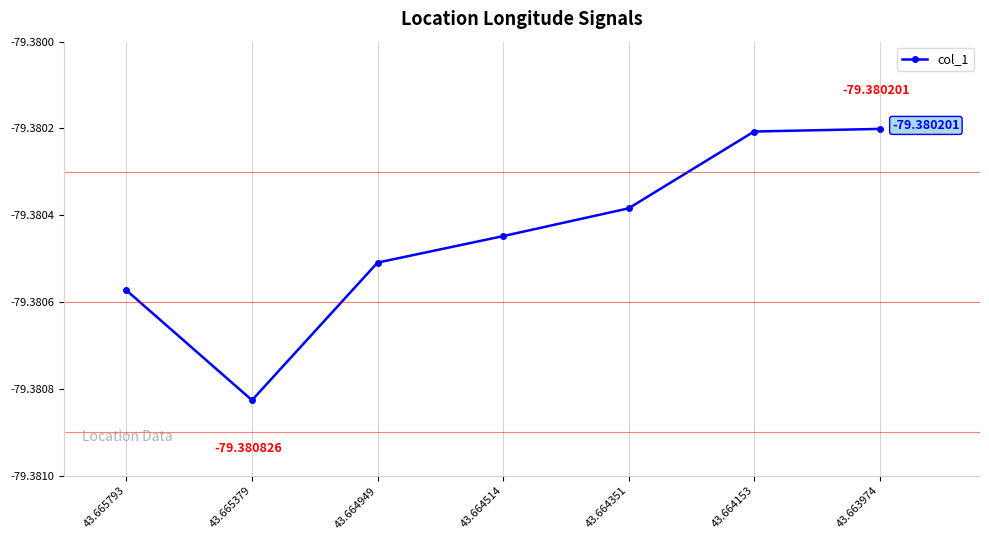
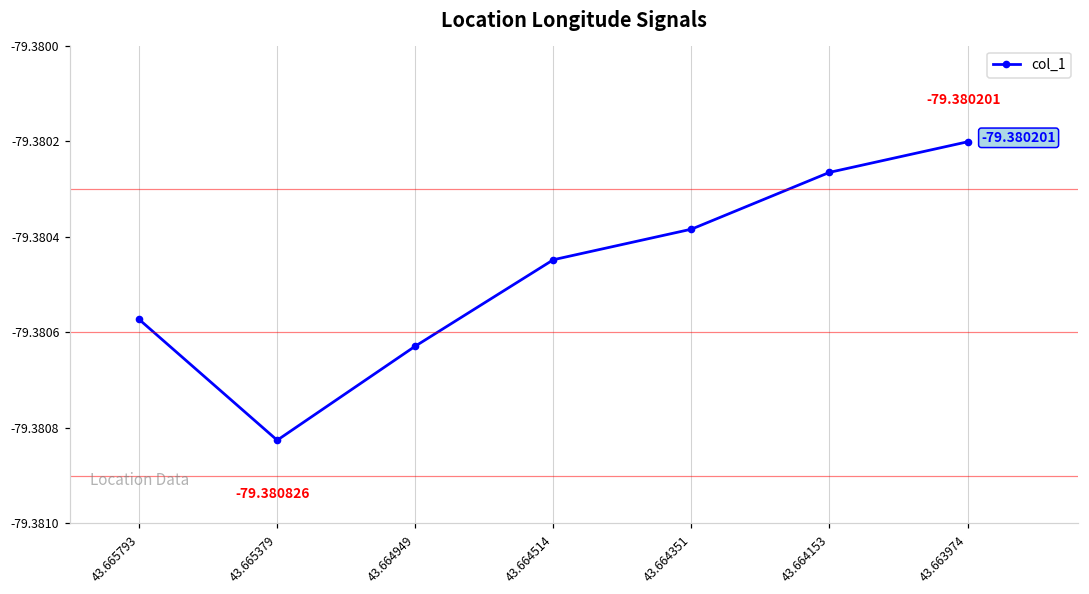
  {
    "43.665793": -79.38057,
    "43.665379": -79.38083,
-   "43.664949": -79.38051,
+   "43.664949": -79.38063,
    "43.664514": -79.38045,
    "43.664351": -79.38038,
-   "43.664153": -79.38021
+   "43.664153": -79.38027
  }
